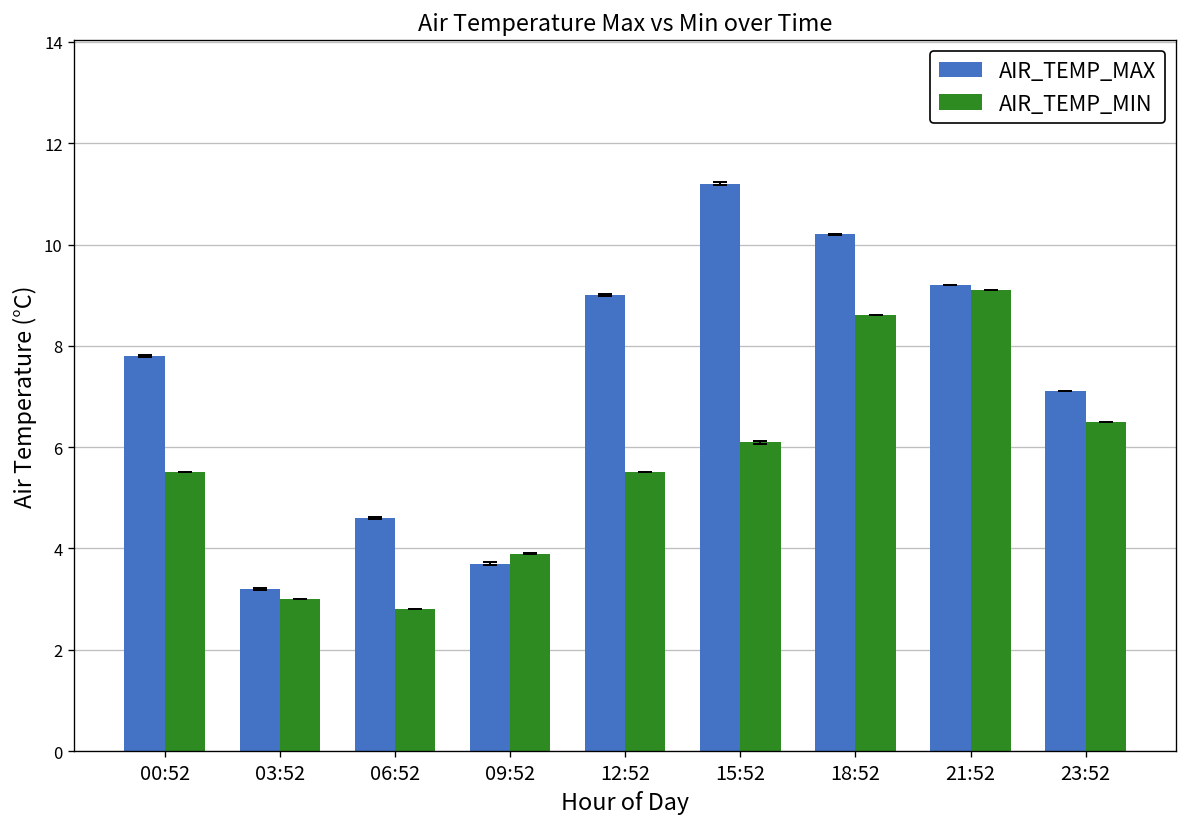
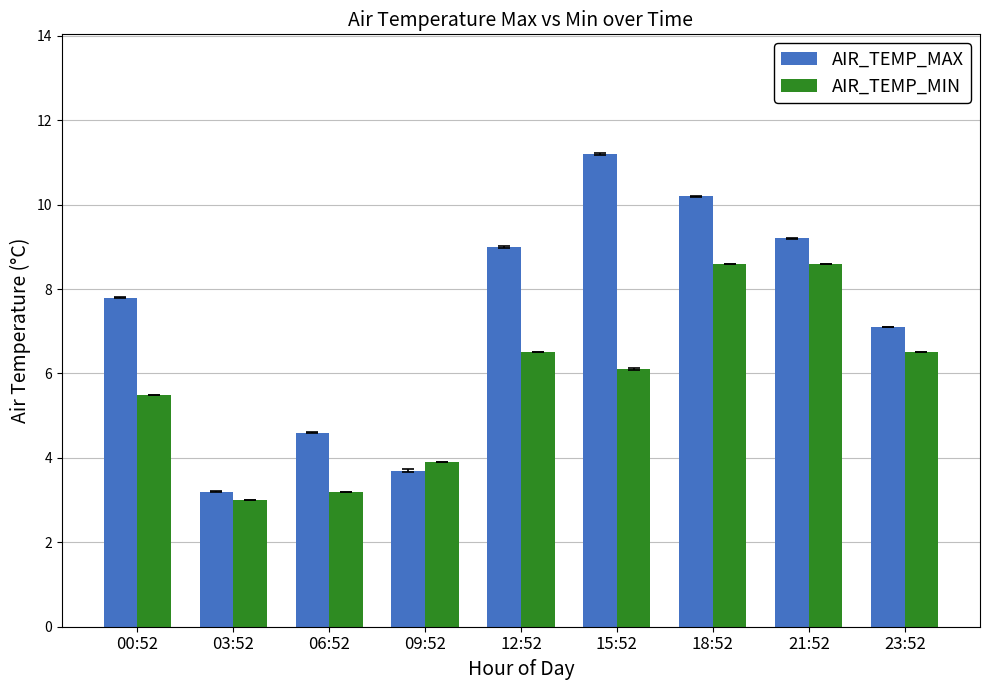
  {
    "AIR_TEMP_MIN": {
      "00:52": 5.5,
      "03:52": 3.0,
-     "06:52": 2.8,
+     "06:52": 3.2,
      "09:52": 3.9,
-     "12:52": 5.5,
+     "12:52": 6.5,
      "15:52": 6.1,
      "18:52": 8.6,
-     "21:52": 9.1,
+     "21:52": 8.6,
      "23:52": 6.5
    }
  }
